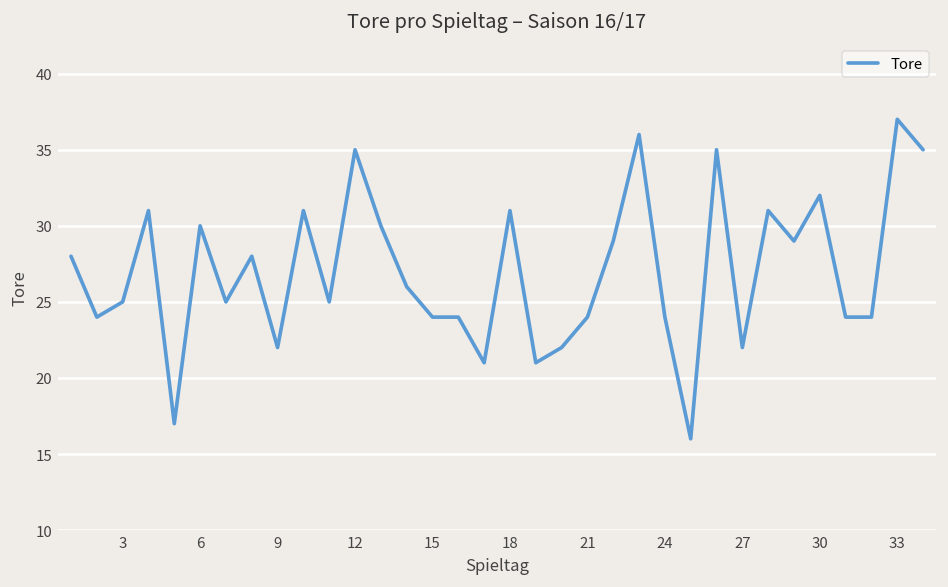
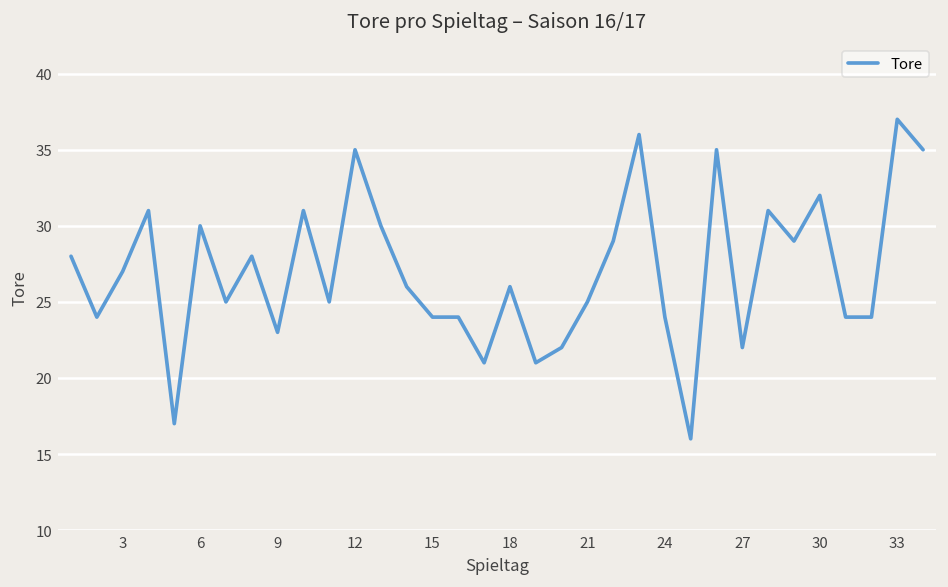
  {
-   "3": 25,
+   "3": 27,
    "6": 30,
-   "9": 22,
+   "9": 23,
    "12": 35,
    "15": 24,
-   "18": 31,
-   "21": 24,
+   "18": 26,
+   "21": 25,
    "24": 24,
    "27": 22,
    "30": 32,
    "33": 37
  }
